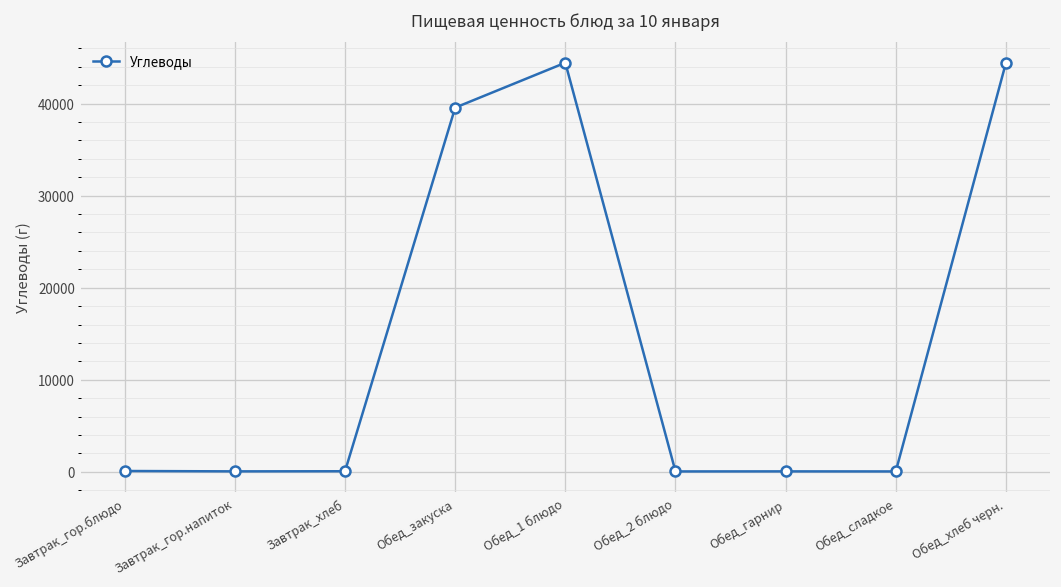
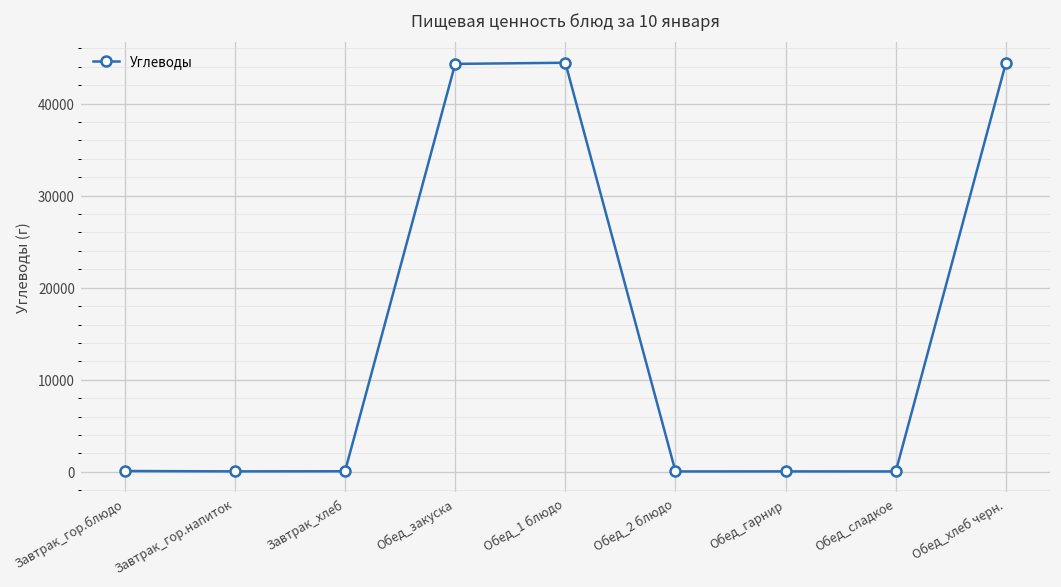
  {
    "Завтрак_гор.блюдо": 0,
    "Завтрак_гор.напиток": 0,
    "Завтрак_хлеб": 0,
-   "Обед_закуска": 40000,
+   "Обед_закуска": 44000,
    "Обед_1 блюдо": 44000,
    "Обед_2 блюдо": 0,
    "Обед_гарнир": 0,
    "Обед_сладкое": 0,
    "Обед_хлеб черн.": 44000
  }
